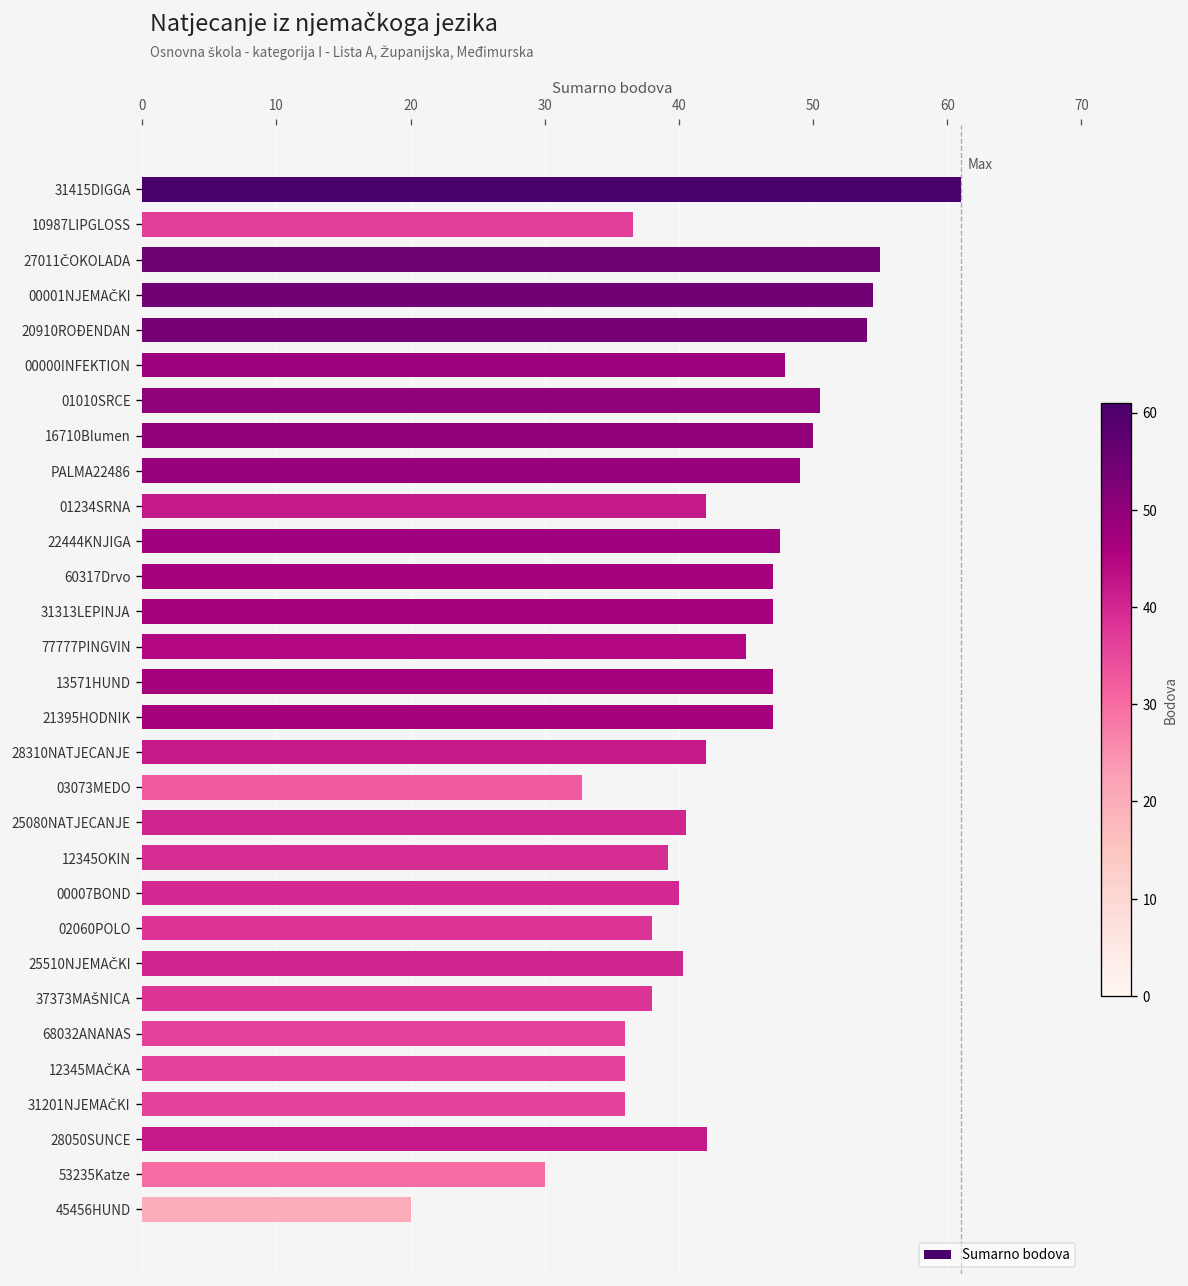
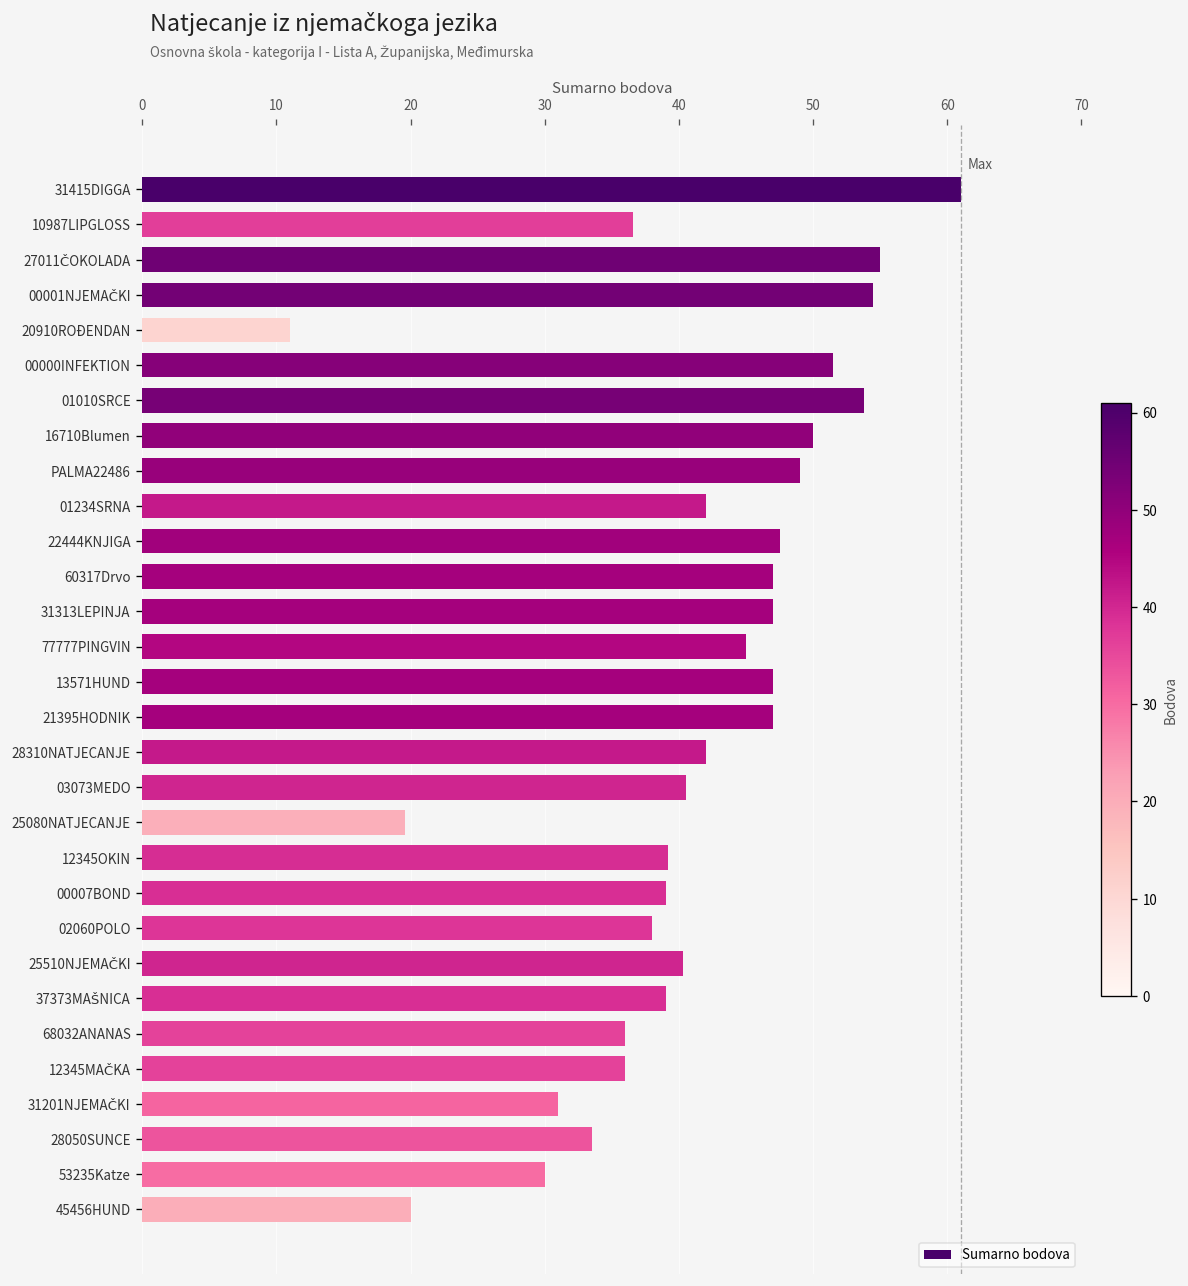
  {
    "31415DIGGA": 61.0,
    "10987LIPGLOSS": 36.6,
    "27011ČOKOLADA": 55.0,
    "00001NJEMAČKI": 54.5,
-   "20910ROĐENDAN": 54,
-   "00000INFEKTION": 47.9,
-   "01010SRCE": 50.5,
+   "20910ROĐENDAN": 11,
+   "00000INFEKTION": 51.5,
+   "01010SRCE": 53.8,
    "16710Blumen": 50.0,
    "PALMA22486": 49.0,
    "01234SRNA": 42.0,
    "22444KNJIGA": 47.5,
    "60317Drvo": 47.0,
    "31313LEPINJA": 47.0,
    "77777PINGVIN": 45.0,
    "13571HUND": 47.0,
    "21395HODNIK": 47.0,
    "28310NATJECANJE": 42.0,
-   "03073MEDO": 32.8,
-   "25080NATJECANJE": 40.5,
+   "03073MEDO": 40.5,
+   "25080NATJECANJE": 19.6,
    "12345OKIN": 39.2,
-   "00007BOND": 40,
+   "00007BOND": 39,
    "02060POLO": 38.0,
    "25510NJEMAČKI": 40.3,
-   "37373MAŠNICA": 38,
+   "37373MAŠNICA": 39,
    "68032ANANAS": 36.0,
    "12345MAČKA": 36.0,
-   "31201NJEMAČKI": 36,
-   "28050SUNCE": 42.1,
+   "31201NJEMAČKI": 31,
+   "28050SUNCE": 33.5,
    "53235Katze": 30.0,
    "45456HUND": 20.0
  }
